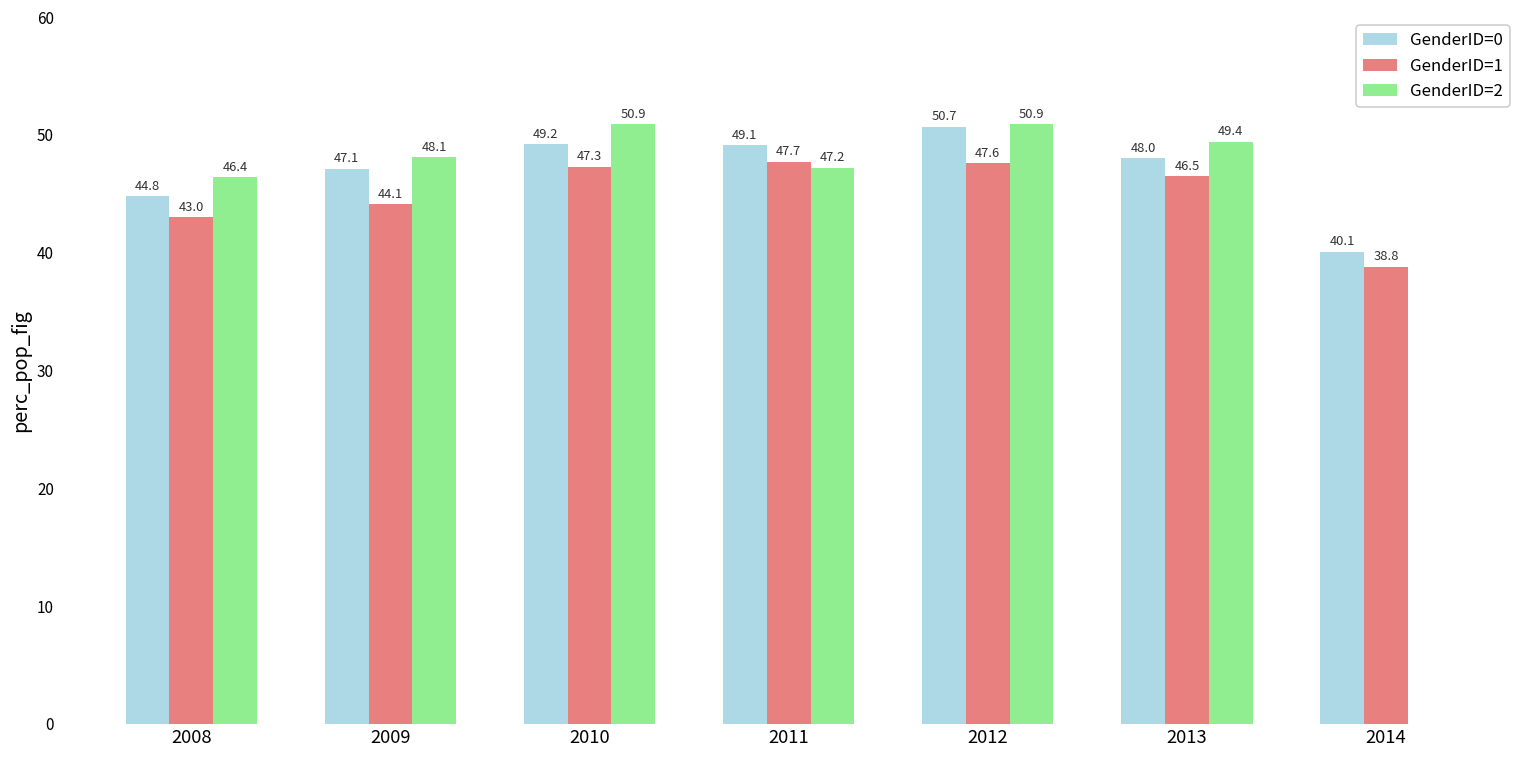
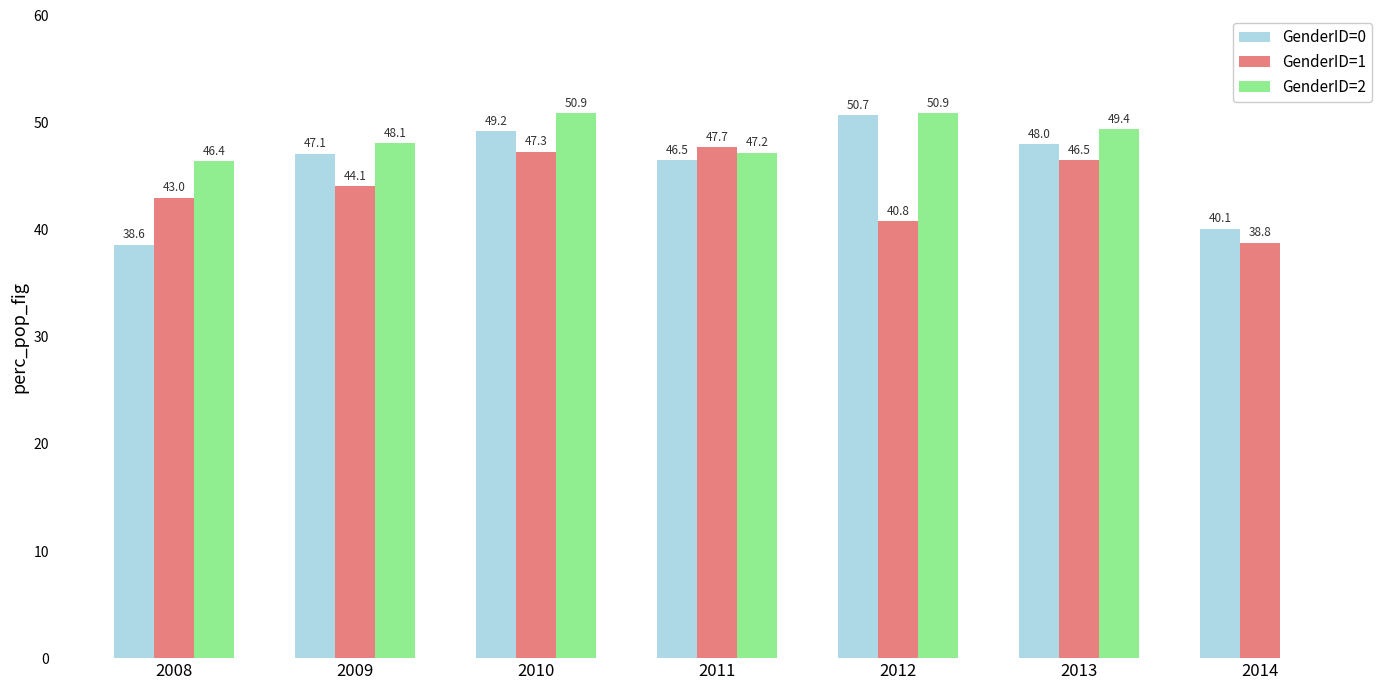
  {
    "GenderID=0": {
-     "2008": 44.8,
+     "2008": 38.6,
      "2009": 47.1,
      "2010": 49.2,
-     "2011": 49.1,
+     "2011": 46.5,
      "2012": 50.7,
      "2013": 48.0,
      "2014": 40.1
    },
    "GenderID=1": {
      "2008": 43.0,
      "2009": 44.1,
      "2010": 47.3,
      "2011": 47.7,
-     "2012": 47.6,
+     "2012": 40.8,
      "2013": 46.5,
      "2014": 38.8
    },
    "GenderID=2": {
      "2008": 46.4,
      "2009": 48.1,
      "2010": 50.9,
      "2011": 47.2,
      "2012": 50.9,
      "2013": 49.4
    }
  }
